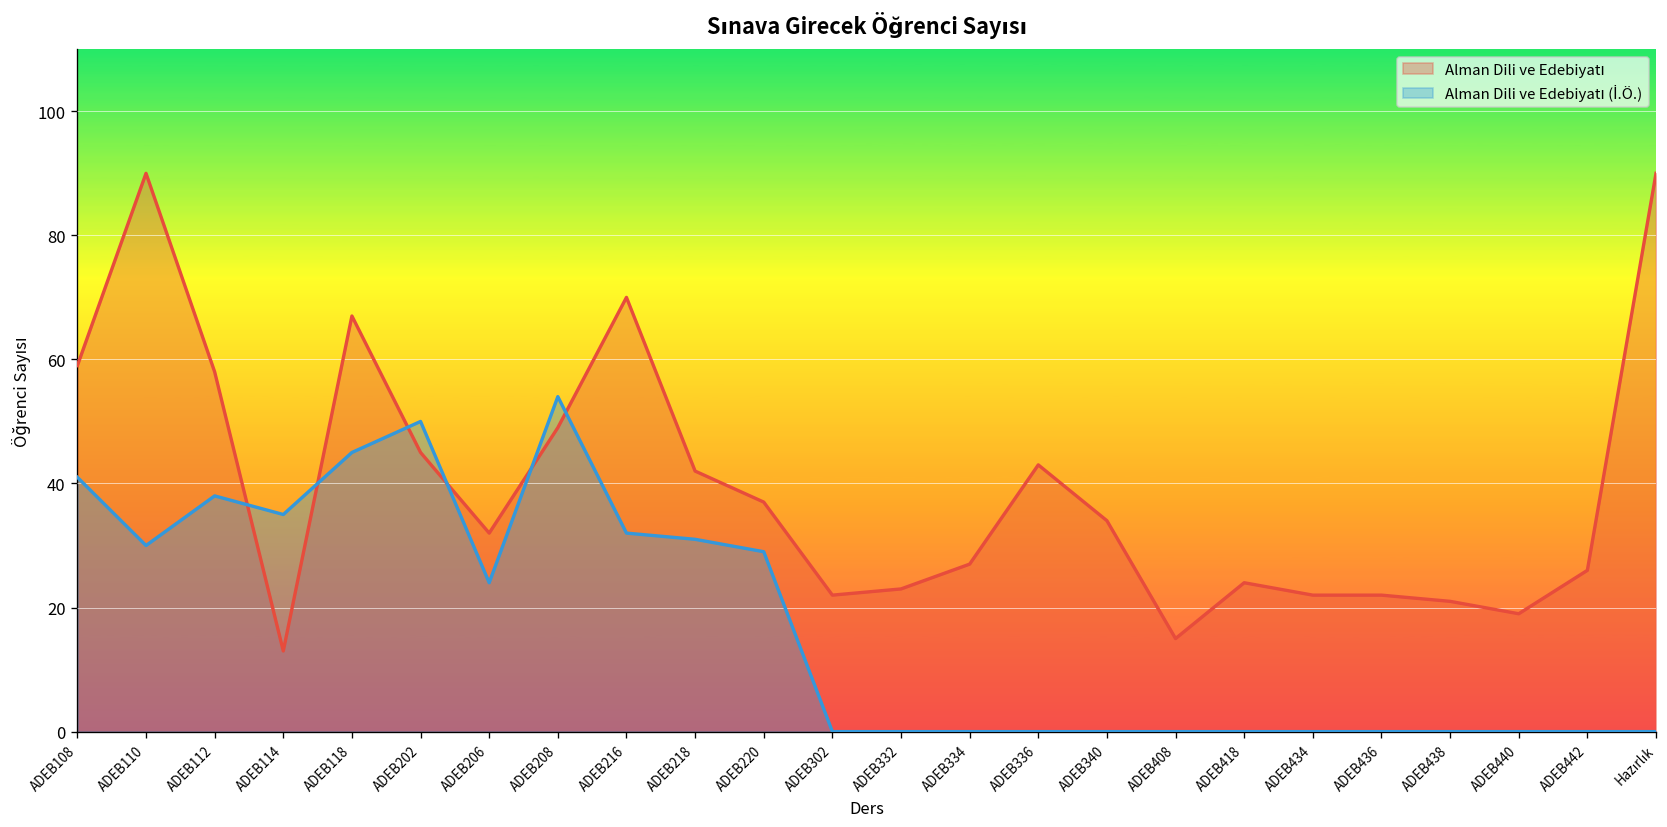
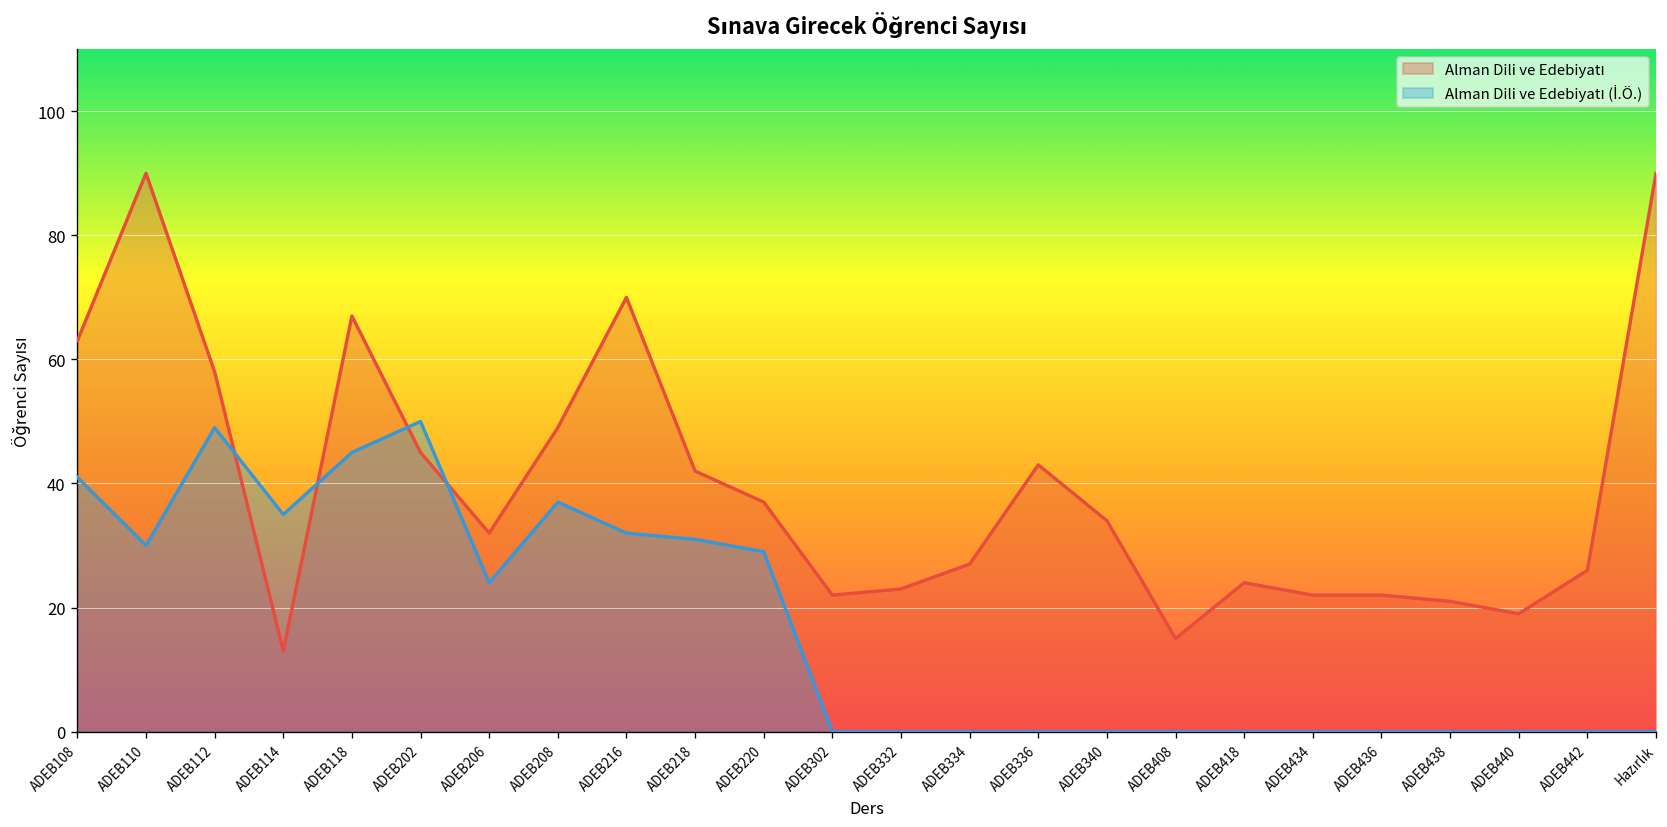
  {
    "Alman Dili ve Edebiyatı": {
-     "ADEB108": 59,
+     "ADEB108": 63,
      "ADEB110": 90,
      "ADEB112": 58,
      "ADEB114": 13,
      "ADEB118": 67,
      "ADEB202": 45,
      "ADEB206": 32,
      "ADEB208": 49,
      "ADEB216": 70,
      "ADEB218": 42,
      "ADEB220": 37,
      "ADEB302": 22,
      "ADEB332": 23,
      "ADEB334": 27,
      "ADEB336": 43,
      "ADEB340": 34,
      "ADEB408": 15,
      "ADEB418": 24,
      "ADEB434": 22,
      "ADEB436": 22,
      "ADEB438": 21,
      "ADEB440": 19,
      "ADEB442": 26,
      "Hazırlık": 90
    },
    "Alman Dili ve Edebiyatı (İ.Ö.)": {
      "ADEB108": 41,
      "ADEB110": 30,
-     "ADEB112": 38,
+     "ADEB112": 49,
      "ADEB114": 35,
      "ADEB118": 45,
      "ADEB202": 50,
      "ADEB206": 24,
-     "ADEB208": 54,
+     "ADEB208": 37,
      "ADEB216": 32,
      "ADEB218": 31,
      "ADEB220": 29,
      "ADEB302": 0,
      "ADEB332": 0,
      "ADEB334": 0,
      "ADEB336": 0,
      "ADEB340": 0,
      "ADEB408": 0,
      "ADEB418": 0,
      "ADEB434": 0,
      "ADEB436": 0,
      "ADEB438": 0,
      "ADEB440": 0,
      "ADEB442": 0,
      "Hazırlık": 0
    }
  }
